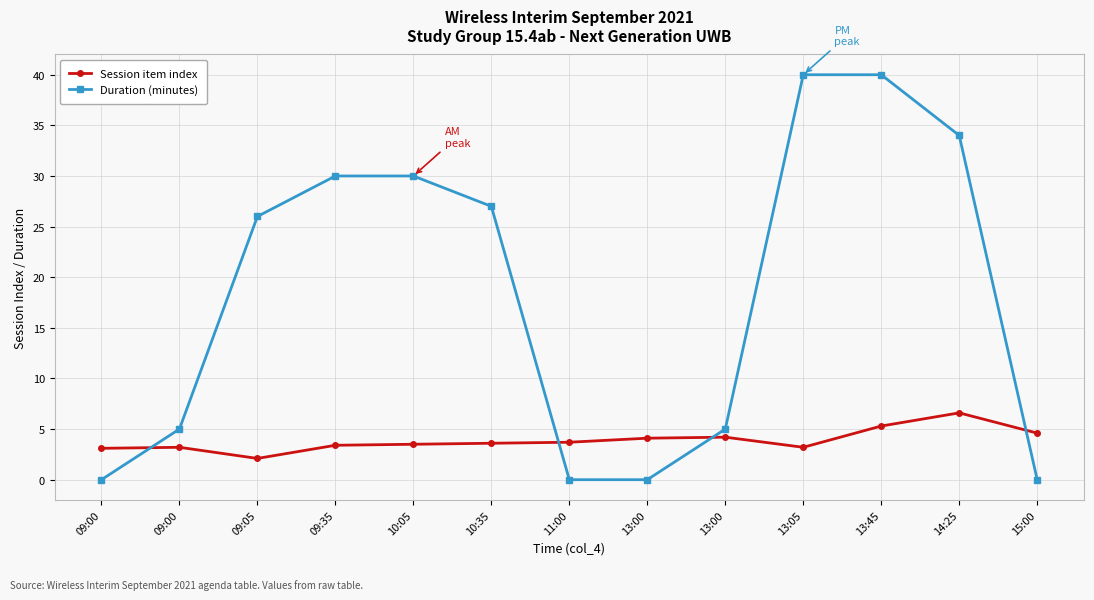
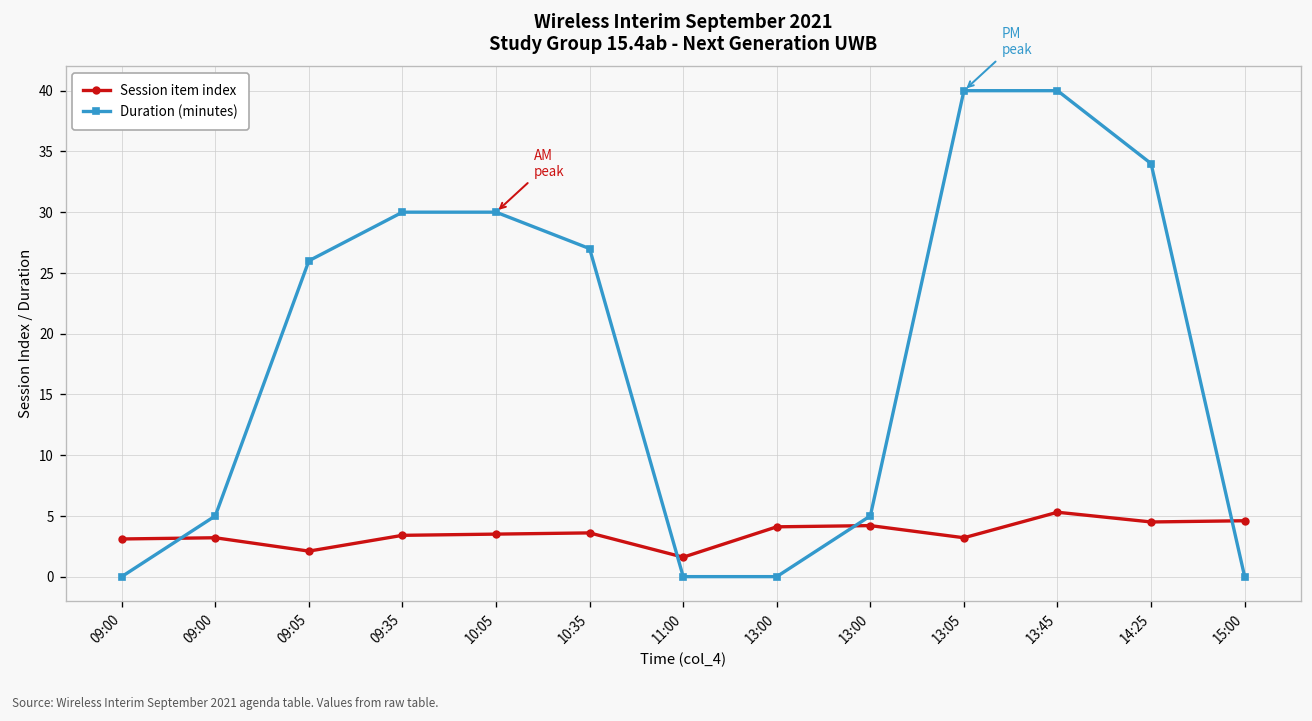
  {
    "Session item index": {
      "09:05": 2.1,
      "09:35": 3.4,
      "10:05": 3.5,
      "10:35": 3.6,
-     "11:00": 3.7,
+     "11:00": 1.6,
      "13:05": 3.2,
      "13:45": 5.3,
-     "14:25": 6.6,
+     "14:25": 4.5,
      "15:00": 4.6
    },
    "Duration (minutes)": {
      "09:05": 26.0,
      "09:35": 30.0,
      "10:05": 30.0,
      "10:35": 27.0,
      "11:00": 0.0,
      "13:05": 40.0,
      "13:45": 40.0,
      "14:25": 34.0,
      "15:00": 0.0
    }
  }
